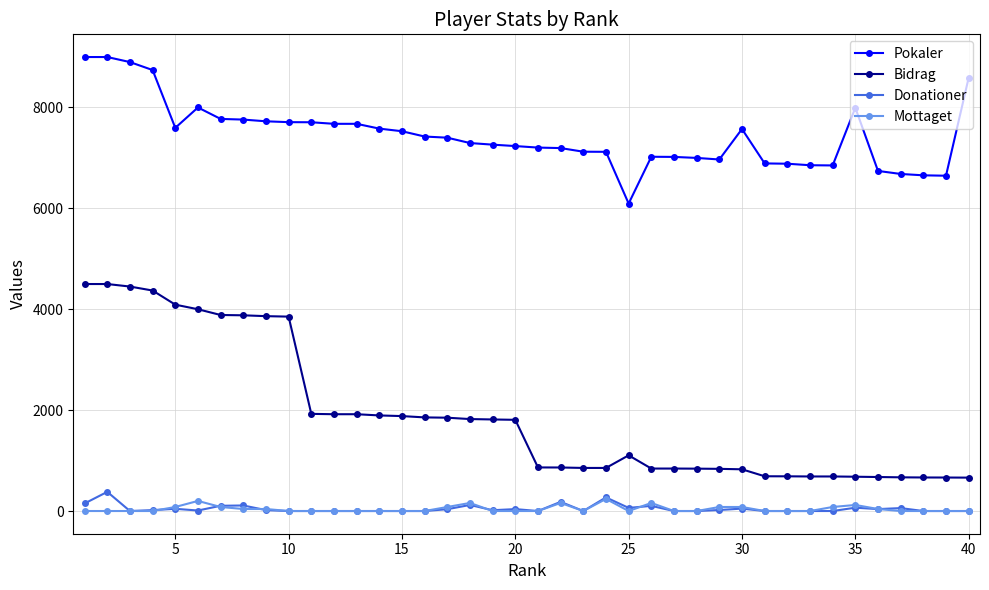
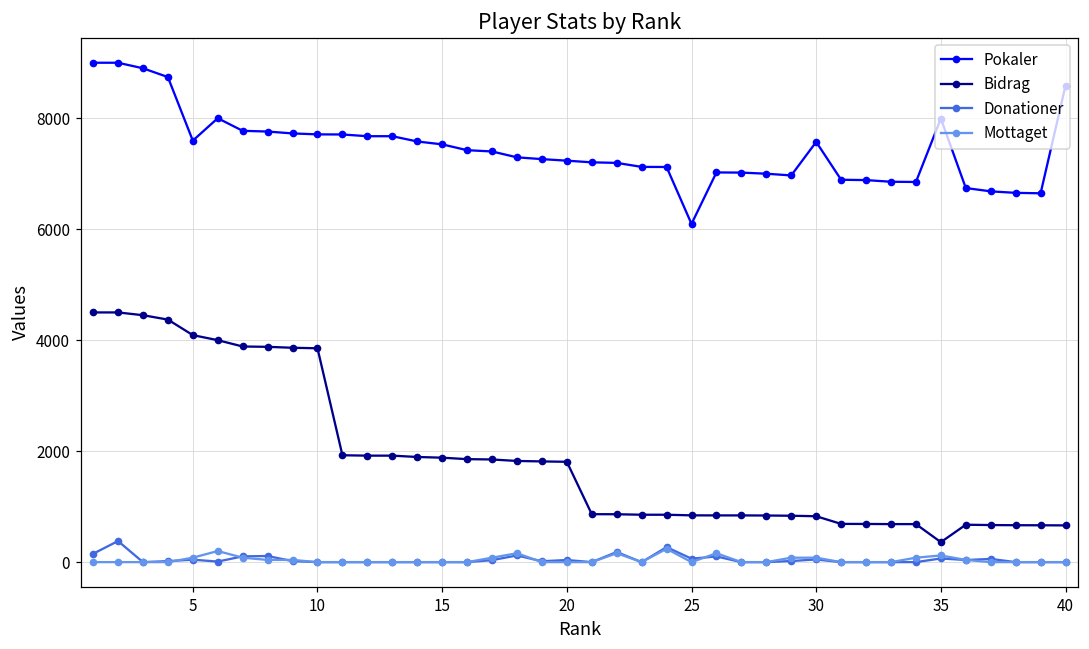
  {
    "Pokaler": {
      "5": 7600,
      "10": 7700,
      "15": 7500,
      "20": 7200,
      "25": 6100,
      "30": 7600
    },
    "Bidrag": {
      "5": 4100,
      "10": 3900,
      "15": 1900,
      "20": 1800,
-     "25": 1100,
+     "25": 800,
      "30": 800,
-     "35": 700,
+     "35": 400,
      "40": 700
    }
  }
